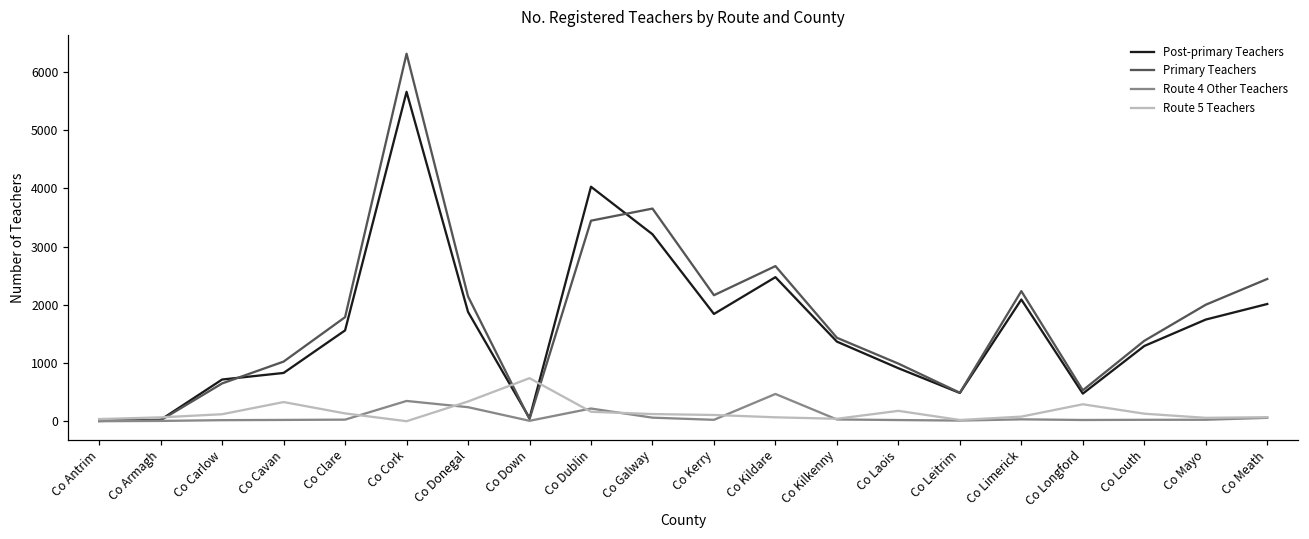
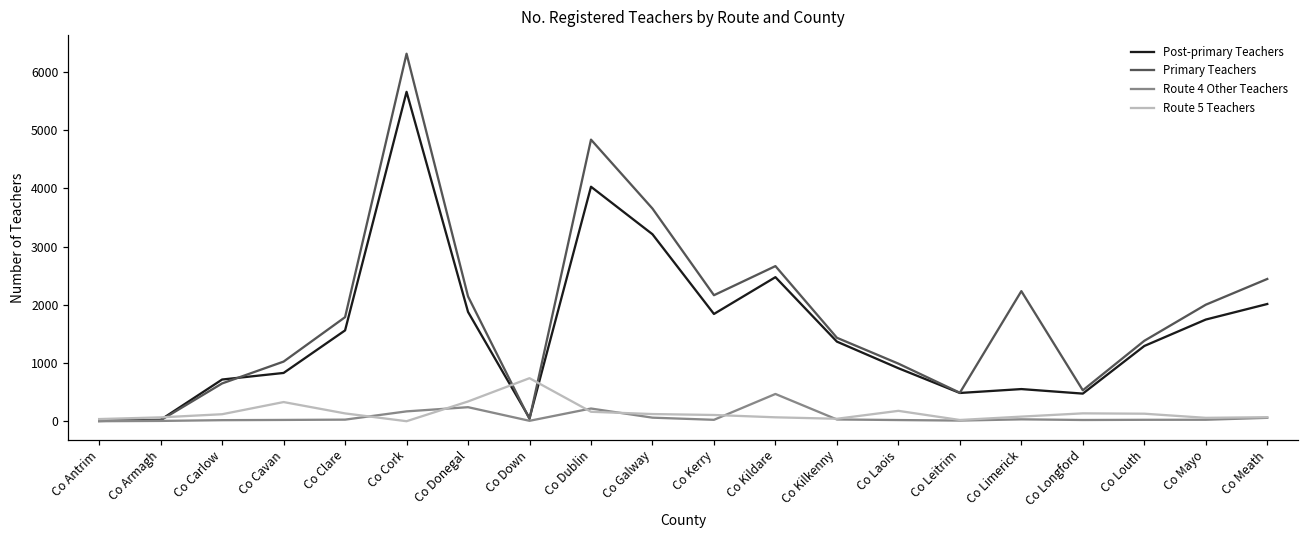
  {
    "Post-primary Teachers": {
      "Co Carlow": 700,
      "Co Cavan": 800,
      "Co Clare": 1600,
      "Co Cork": 5700,
      "Co Donegal": 1900,
      "Co Dublin": 4000,
      "Co Galway": 3200,
      "Co Kerry": 1800,
      "Co Kildare": 2500,
      "Co Kilkenny": 1400,
      "Co Laois": 900,
-     "Co Limerick": 2100,
+     "Co Limerick": 600,
      "Co Longford": 500,
      "Co Louth": 1300,
      "Co Mayo": 1700,
      "Co Meath": 2000
    },
    "Primary Teachers": {
      "Co Carlow": 700,
      "Co Cavan": 1000,
      "Co Clare": 1800,
      "Co Cork": 6300,
      "Co Donegal": 2100,
-     "Co Dublin": 3400,
+     "Co Dublin": 4800,
      "Co Galway": 3700,
      "Co Kerry": 2200,
      "Co Kildare": 2700,
      "Co Kilkenny": 1400,
      "Co Laois": 1000,
      "Co Limerick": 2200,
      "Co Longford": 500,
      "Co Louth": 1400,
      "Co Mayo": 2000,
      "Co Meath": 2400
    },
    "Route 4 Other Teachers": {
      "Co Carlow": 0,
      "Co Cavan": 0,
      "Co Clare": 0,
-     "Co Cork": 300,
+     "Co Cork": 200,
      "Co Donegal": 200,
      "Co Dublin": 200,
      "Co Galway": 100,
      "Co Kerry": 0,
      "Co Kildare": 500,
      "Co Laois": 0,
      "Co Longford": 0,
      "Co Louth": 0
    },
    "Route 5 Teachers": {
      "Co Carlow": 100,
      "Co Cavan": 300,
      "Co Clare": 100,
      "Co Cork": 0,
      "Co Donegal": 300,
      "Co Down": 700,
      "Co Dublin": 200,
      "Co Galway": 100,
      "Co Kerry": 100,
      "Co Kildare": 100,
      "Co Laois": 200,
-     "Co Longford": 300,
+     "Co Longford": 100,
      "Co Louth": 100
    }
  }
